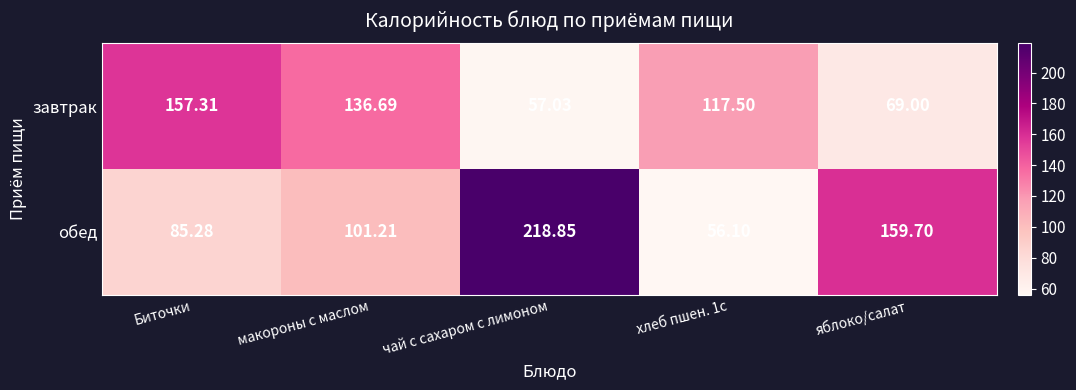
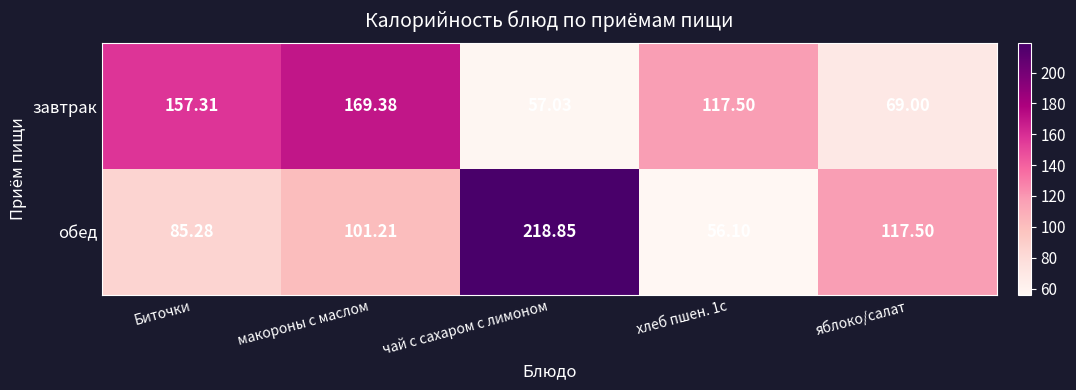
  {
    "завтрак": {
      "Биточки": 157.31,
-     "макороны с маслом": 136.69,
+     "макороны с маслом": 169.38,
      "хлеб пшен. 1с": 117.50
    },
    "обед": {
      "макороны с маслом": 101.21,
      "чай с сахаром с лимоном": 218.85,
-     "яблоко/салат": 159.70
+     "яблоко/салат": 117.50
    }
  }
